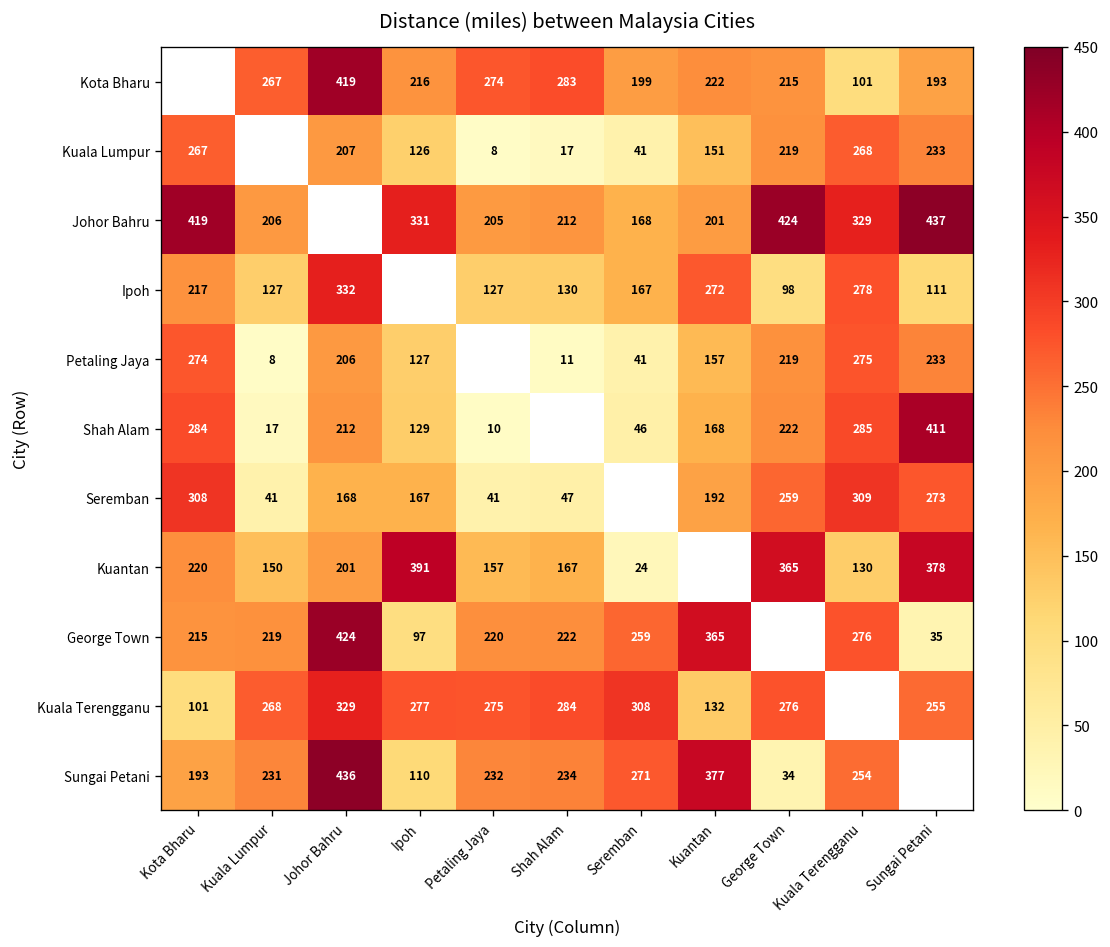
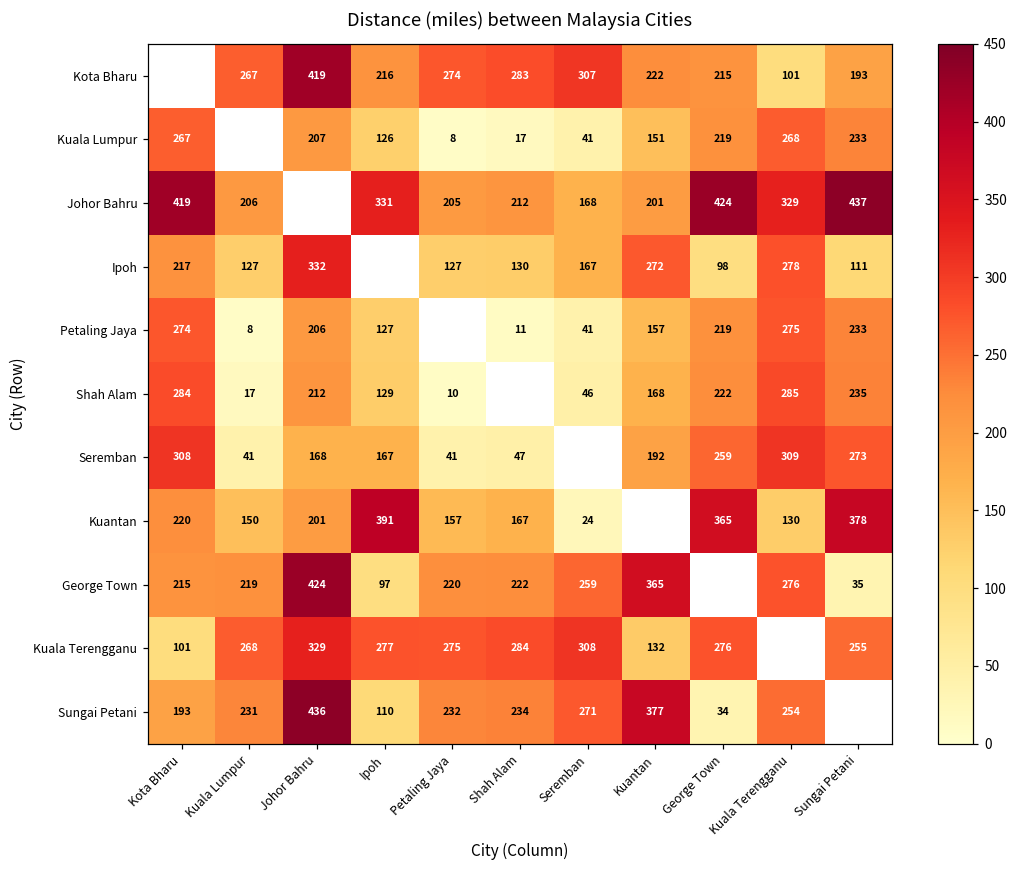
  {
    "Kota Bharu": {
      "Kuala Lumpur": 267,
      "Johor Bahru": 419,
      "Ipoh": 216,
      "Petaling Jaya": 274,
      "Shah Alam": 283,
-     "Seremban": 199,
+     "Seremban": 307,
      "Kuantan": 222,
      "George Town": 215,
      "Kuala Terengganu": 101,
      "Sungai Petani": 193
    },
    "Kuala Lumpur": {
      "Kota Bharu": 267,
      "Johor Bahru": 207,
      "Ipoh": 126,
      "Petaling Jaya": 8,
      "Shah Alam": 17,
      "Seremban": 41,
      "Kuantan": 151,
      "George Town": 219,
      "Kuala Terengganu": 268,
      "Sungai Petani": 233
    },
    "Johor Bahru": {
      "Kota Bharu": 419,
      "Kuala Lumpur": 206,
      "Ipoh": 331,
      "Petaling Jaya": 205,
      "Shah Alam": 212,
      "Seremban": 168,
      "Kuantan": 201,
      "George Town": 424,
      "Kuala Terengganu": 329,
      "Sungai Petani": 437
    },
    "Ipoh": {
      "Kota Bharu": 217,
      "Kuala Lumpur": 127,
      "Johor Bahru": 332,
      "Petaling Jaya": 127,
      "Shah Alam": 130,
      "Seremban": 167,
      "Kuantan": 272,
      "George Town": 98,
      "Kuala Terengganu": 278,
      "Sungai Petani": 111
    },
    "Petaling Jaya": {
      "Kota Bharu": 274,
      "Kuala Lumpur": 8,
      "Johor Bahru": 206,
      "Ipoh": 127,
      "Shah Alam": 11,
      "Seremban": 41,
      "Kuantan": 157,
      "George Town": 219,
      "Kuala Terengganu": 275,
      "Sungai Petani": 233
    },
    "Shah Alam": {
      "Kota Bharu": 284,
      "Kuala Lumpur": 17,
      "Johor Bahru": 212,
      "Ipoh": 129,
      "Petaling Jaya": 10,
      "Seremban": 46,
      "Kuantan": 168,
      "George Town": 222,
      "Kuala Terengganu": 285,
-     "Sungai Petani": 411
+     "Sungai Petani": 235
    },
    "Seremban": {
      "Kota Bharu": 308,
      "Kuala Lumpur": 41,
      "Johor Bahru": 168,
      "Ipoh": 167,
      "Petaling Jaya": 41,
      "Shah Alam": 47,
      "Kuantan": 192,
      "George Town": 259,
      "Kuala Terengganu": 309,
      "Sungai Petani": 273
    },
    "Kuantan": {
      "Kota Bharu": 220,
      "Kuala Lumpur": 150,
      "Johor Bahru": 201,
      "Ipoh": 391,
      "Petaling Jaya": 157,
      "Shah Alam": 167,
      "Seremban": 24,
      "George Town": 365,
      "Kuala Terengganu": 130,
      "Sungai Petani": 378
    },
    "George Town": {
      "Kota Bharu": 215,
      "Kuala Lumpur": 219,
      "Johor Bahru": 424,
      "Ipoh": 97,
      "Petaling Jaya": 220,
      "Shah Alam": 222,
      "Seremban": 259,
      "Kuantan": 365,
      "Kuala Terengganu": 276,
      "Sungai Petani": 35
    },
    "Kuala Terengganu": {
      "Kota Bharu": 101,
      "Kuala Lumpur": 268,
      "Johor Bahru": 329,
      "Ipoh": 277,
      "Petaling Jaya": 275,
      "Shah Alam": 284,
      "Seremban": 308,
      "Kuantan": 132,
      "George Town": 276,
      "Sungai Petani": 255
    },
    "Sungai Petani": {
      "Kota Bharu": 193,
      "Kuala Lumpur": 231,
      "Johor Bahru": 436,
      "Ipoh": 110,
      "Petaling Jaya": 232,
      "Shah Alam": 234,
      "Seremban": 271,
      "Kuantan": 377,
      "George Town": 34,
      "Kuala Terengganu": 254
    }
  }
